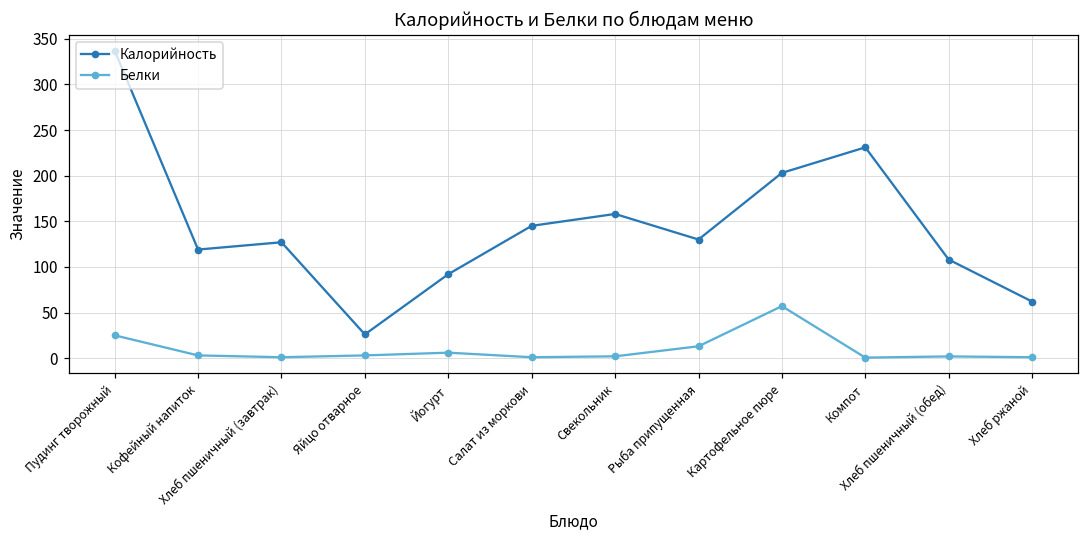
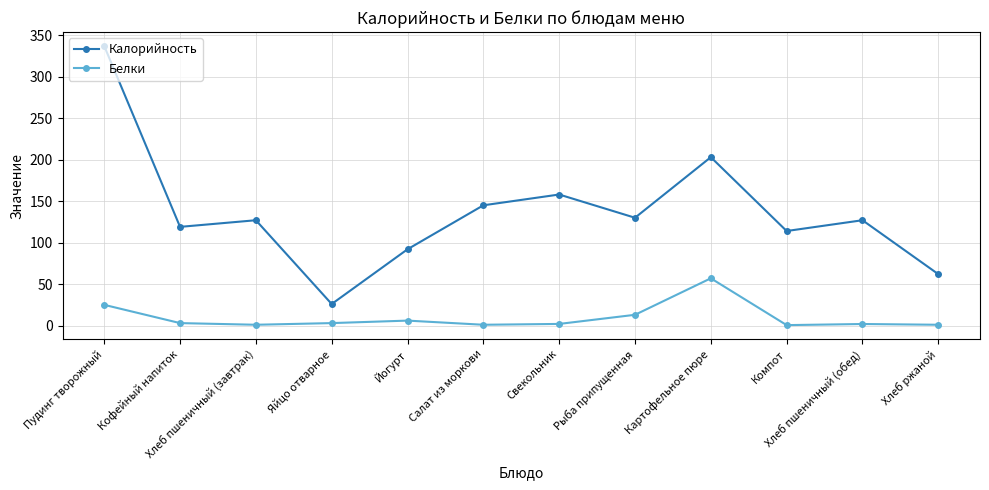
  {
    "Калорийность": {
      "Кофейный напиток": 120,
      "Хлеб пшеничный (завтрак)": 130,
      "Яйцо отварное": 30,
      "Йогурт": 90,
      "Салат из моркови": 150,
      "Свекольник": 160,
      "Рыба припущенная": 130,
      "Картофельное пюре": 200,
-     "Компот": 230,
-     "Хлеб пшеничный (обед)": 110,
+     "Компот": 110,
+     "Хлеб пшеничный (обед)": 130,
      "Хлеб ржаной": 60
    },
    "Белки": {
      "Пудинг творожный": 30,
      "Кофейный напиток": 0,
      "Хлеб пшеничный (завтрак)": 0,
      "Яйцо отварное": 0,
      "Йогурт": 10,
      "Салат из моркови": 0,
      "Свекольник": 0,
      "Рыба припущенная": 10,
      "Картофельное пюре": 60,
      "Компот": 0,
      "Хлеб пшеничный (обед)": 0,
      "Хлеб ржаной": 0
    }
  }
